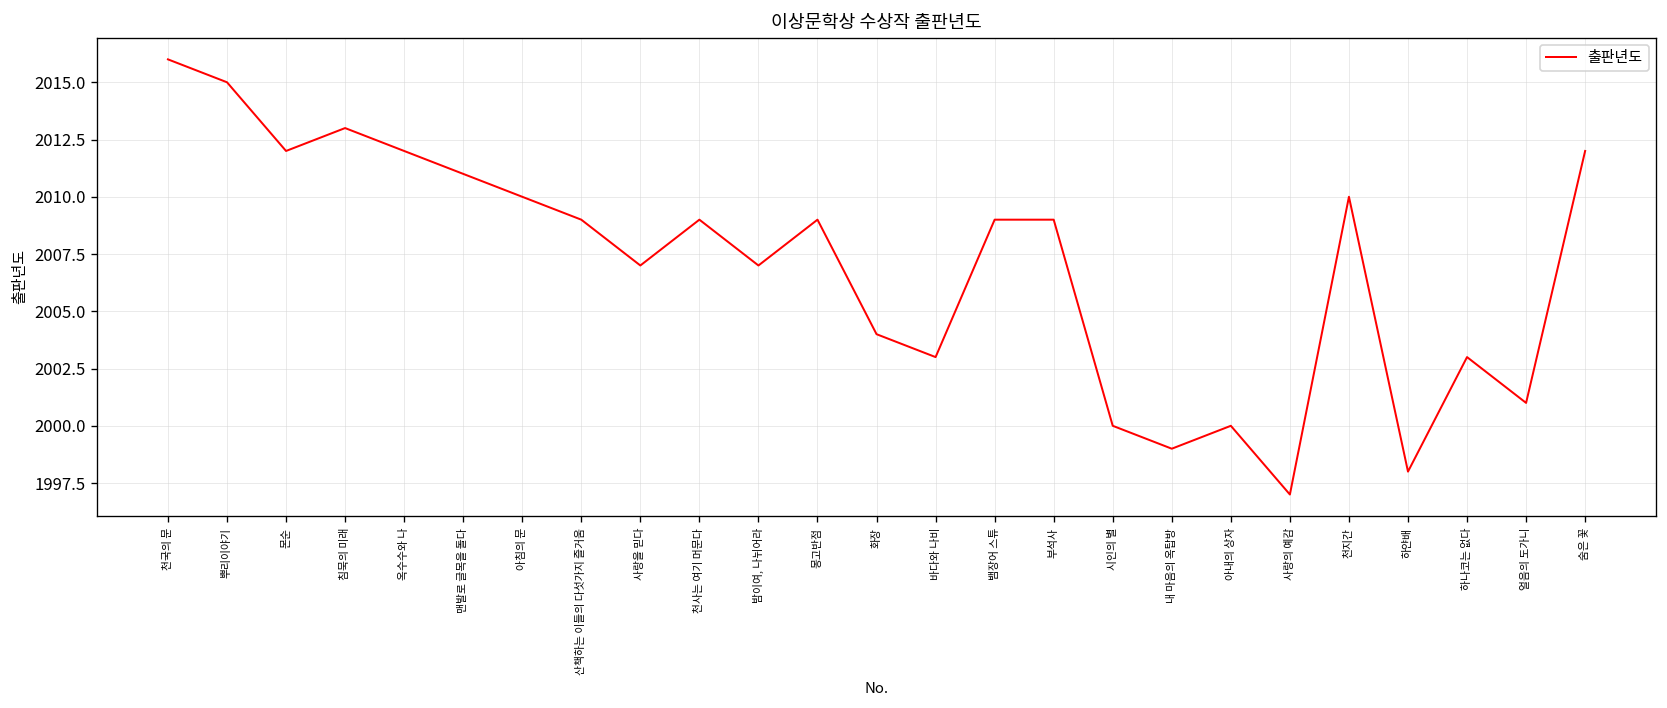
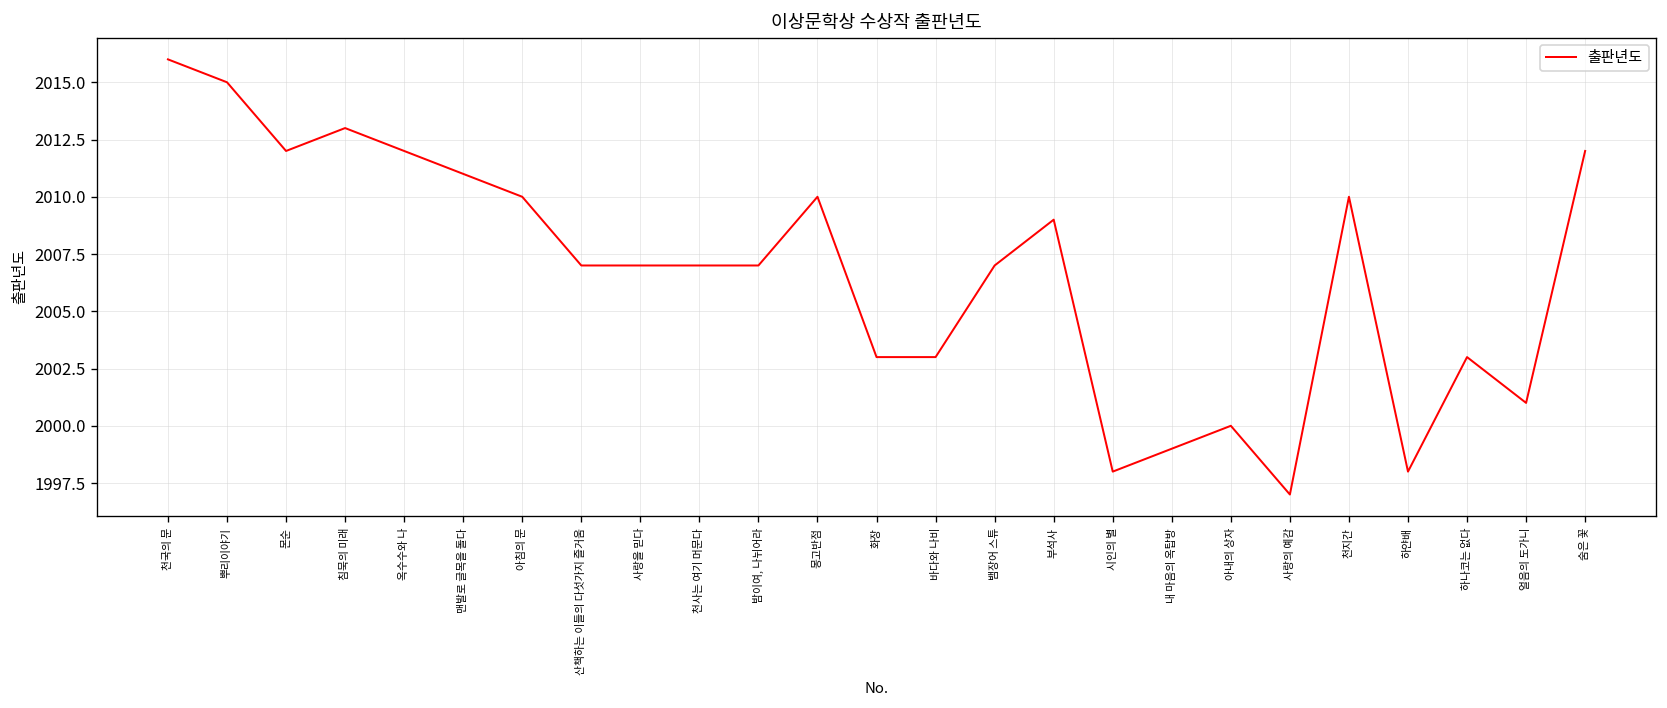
  {
    "천국의 문": 2016,
    "뿌리이야기": 2015,
    "몬순": 2012,
    "침묵의 미래": 2013,
    "옥수수와 나": 2012,
    "맨발로 글목을 돌다": 2011,
    "아침의 문": 2010,
-   "산책하는 이들의 다섯가지 즐거움": 2009,
+   "산책하는 이들의 다섯가지 즐거움": 2007,
    "사랑을 믿다": 2007,
-   "천사는 여기 머문다": 2009,
+   "천사는 여기 머문다": 2007,
    "밤이여, 나뉘어라": 2007,
-   "몽고반점": 2009,
-   "화장": 2004,
+   "몽고반점": 2010,
+   "화장": 2003,
    "바다와 나비": 2003,
-   "뱀장어 스튜": 2009,
+   "뱀장어 스튜": 2007,
    "부석사": 2009,
-   "시인의 별": 2000,
+   "시인의 별": 1998,
    "내 마음의 옥탑방": 1999,
    "아내의 상자": 2000,
    "사랑의 예감": 1997,
    "천지간": 2010,
    "하얀배": 1998,
    "하나코는 없다": 2003,
    "얼음의 도가니": 2001,
    "숨은 꽃": 2012
  }
